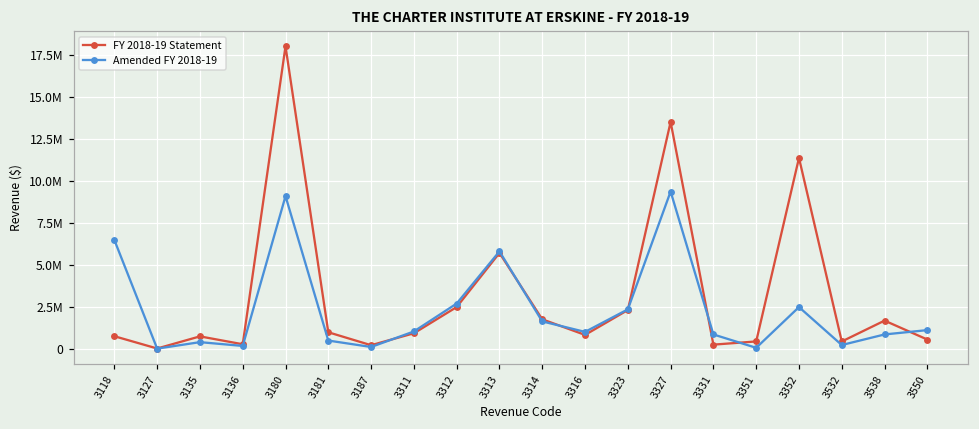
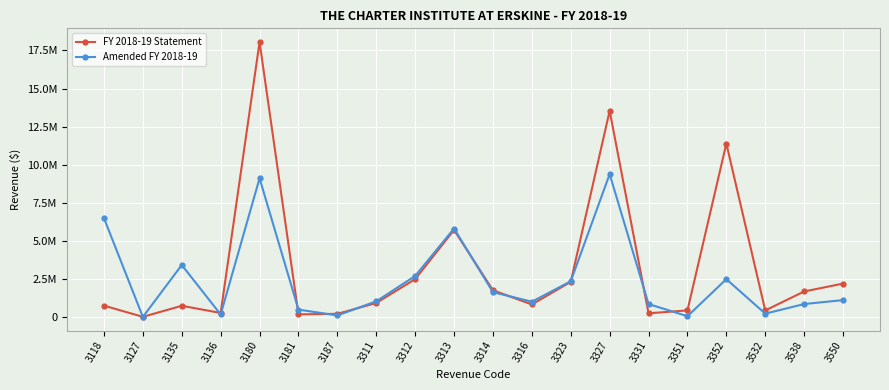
  {
    "FY 2018-19 Statement": {
      "3118": 800000,
      "3135": 700000,
      "3180": 18000000,
-     "3181": 1000000,
+     "3181": 200000,
      "3312": 2500000,
      "3316": 800000,
      "3327": 13500000,
      "3331": 300000,
      "3351": 400000,
      "3352": 11400000,
      "3532": 400000,
      "3538": 1700000,
-     "3550": 600000
+     "3550": 2200000
    },
    "Amended FY 2018-19": {
      "3118": 6500000,
-     "3135": 400000,
+     "3135": 3400000,
      "3180": 9100000,
      "3181": 500000,
      "3312": 2700000,
      "3316": 1000000,
      "3327": 9400000,
      "3331": 900000,
      "3351": 100000,
      "3352": 2500000,
      "3532": 200000,
      "3538": 900000,
      "3550": 1100000
    }
  }
